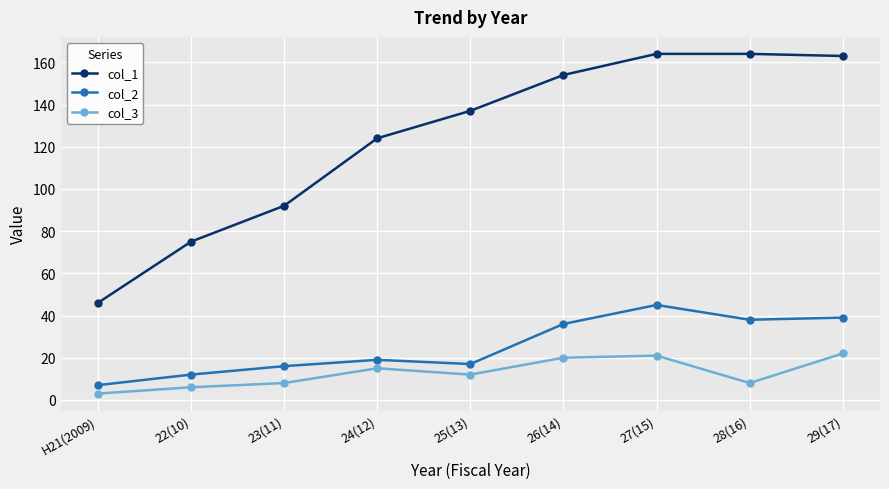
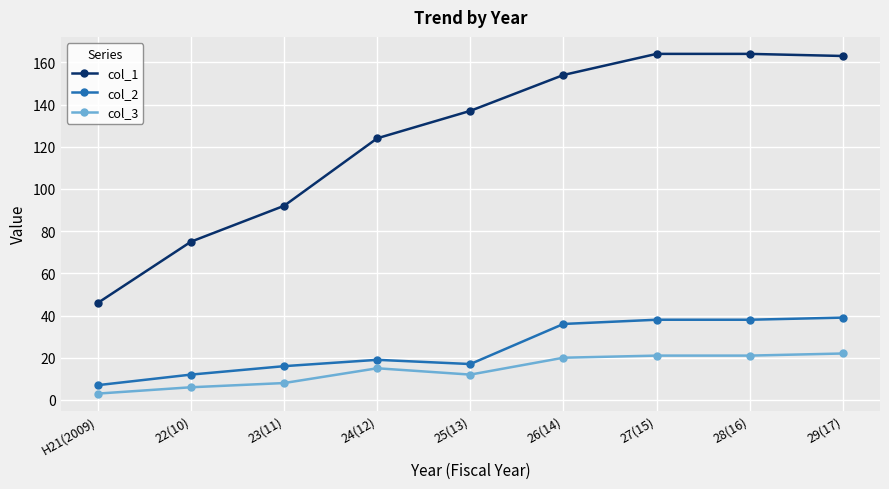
  {
    "col_1": {
      "H21(2009)": 46,
      "22(10)": 75,
      "23(11)": 92,
      "24(12)": 124,
      "25(13)": 137,
      "26(14)": 154,
      "27(15)": 164,
      "28(16)": 164,
      "29(17)": 163
    },
    "col_2": {
      "H21(2009)": 7,
      "22(10)": 12,
      "23(11)": 16,
      "24(12)": 19,
      "25(13)": 17,
      "26(14)": 36,
-     "27(15)": 45,
+     "27(15)": 38,
      "28(16)": 38,
      "29(17)": 39
    },
    "col_3": {
      "H21(2009)": 3,
      "22(10)": 6,
      "23(11)": 8,
      "24(12)": 15,
      "25(13)": 12,
      "26(14)": 20,
      "27(15)": 21,
-     "28(16)": 8,
+     "28(16)": 21,
      "29(17)": 22
    }
  }
